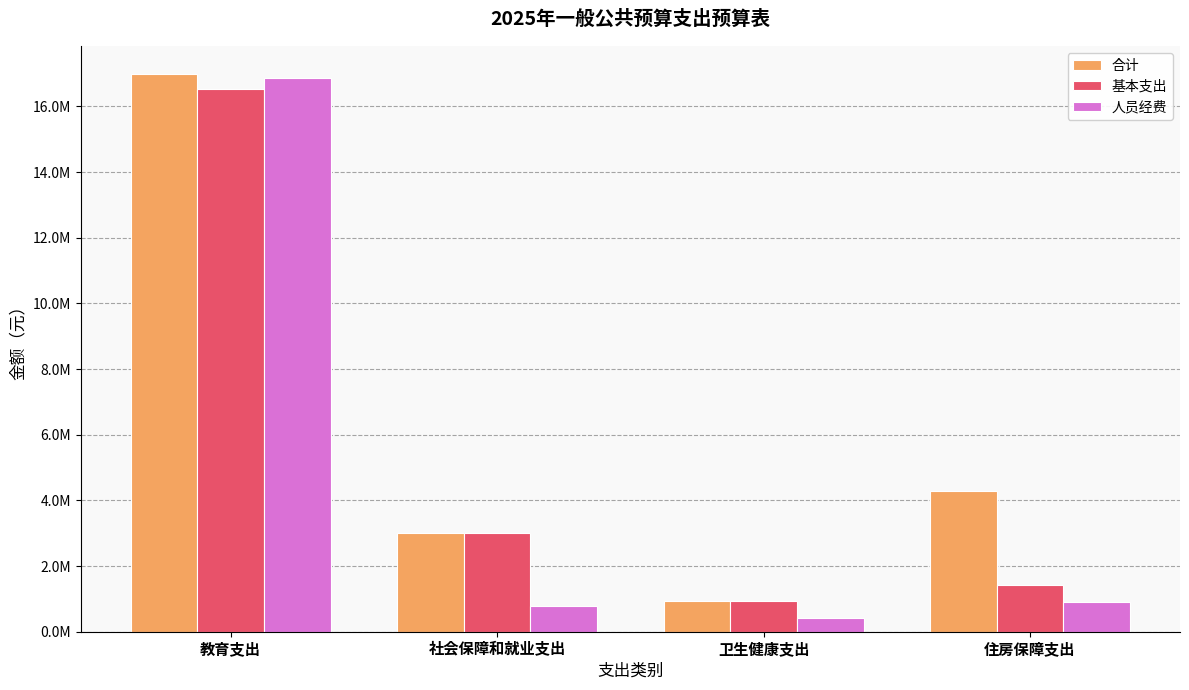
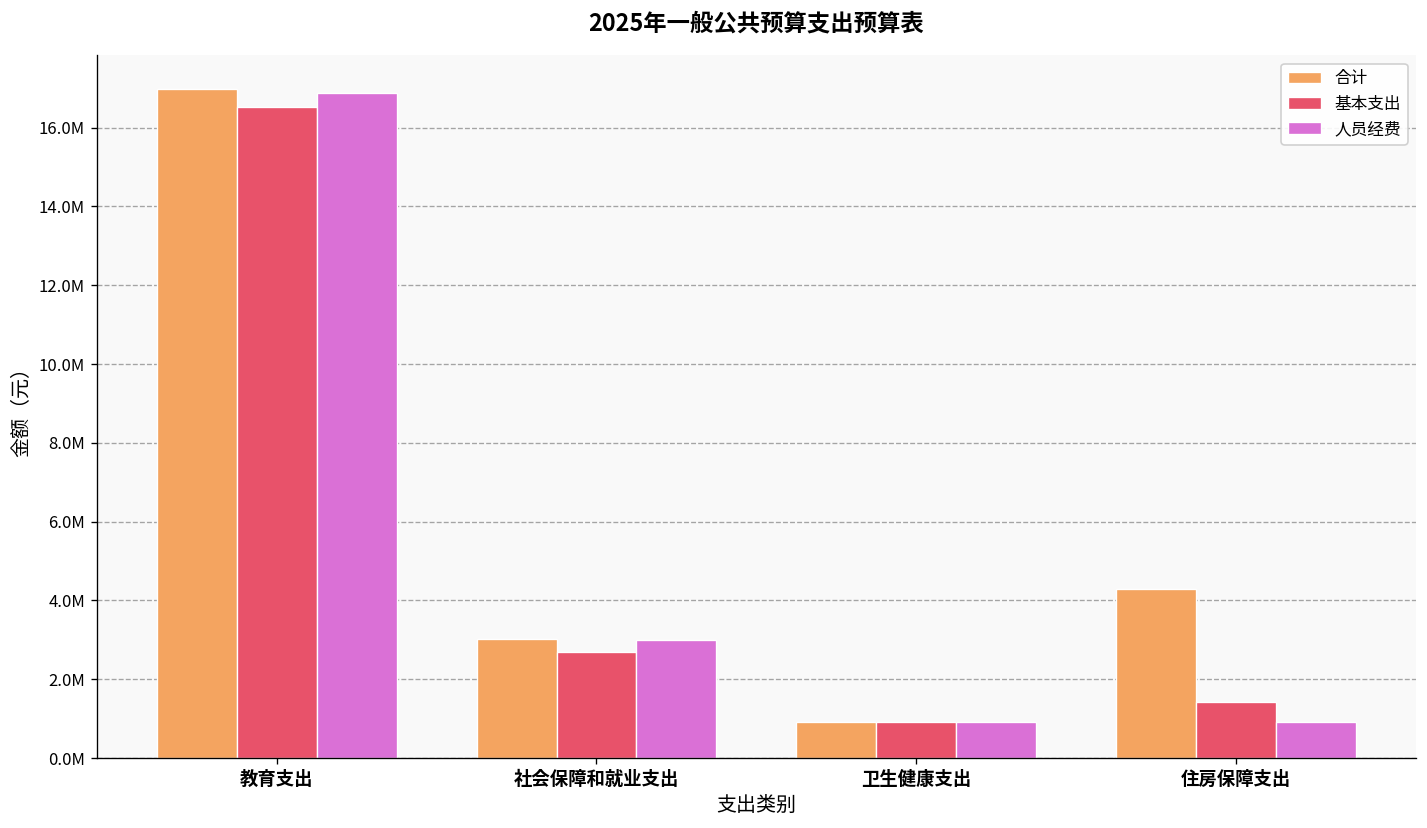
  {
    "合计": {
      "教育支出": 17000000,
      "社会保障和就业支出": 3000000,
      "卫生健康支出": 900000,
      "住房保障支出": 4300000
    },
    "基本支出": {
      "教育支出": 16500000,
-     "社会保障和就业支出": 3000000,
+     "社会保障和就业支出": 2700000,
      "卫生健康支出": 900000,
      "住房保障支出": 1400000
    },
    "人员经费": {
      "教育支出": 16900000,
-     "社会保障和就业支出": 800000,
-     "卫生健康支出": 400000,
+     "社会保障和就业支出": 3000000,
+     "卫生健康支出": 900000,
      "住房保障支出": 900000
    }
  }
